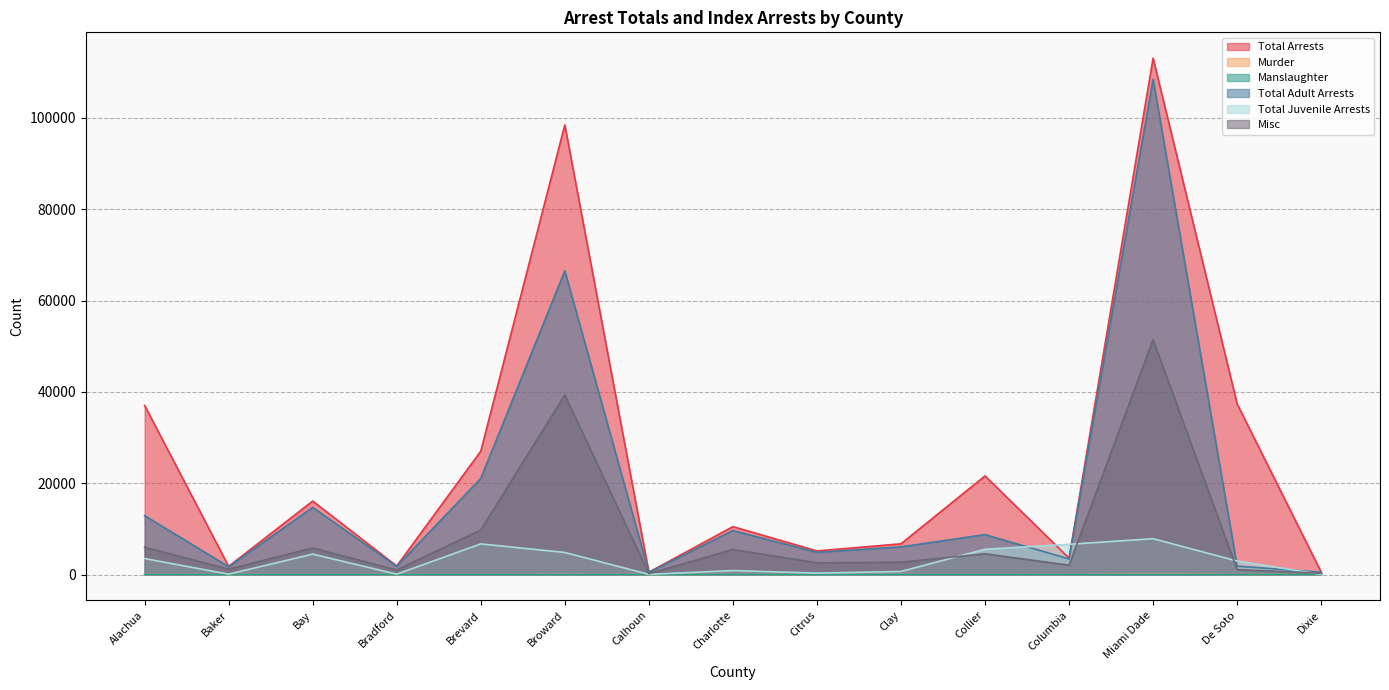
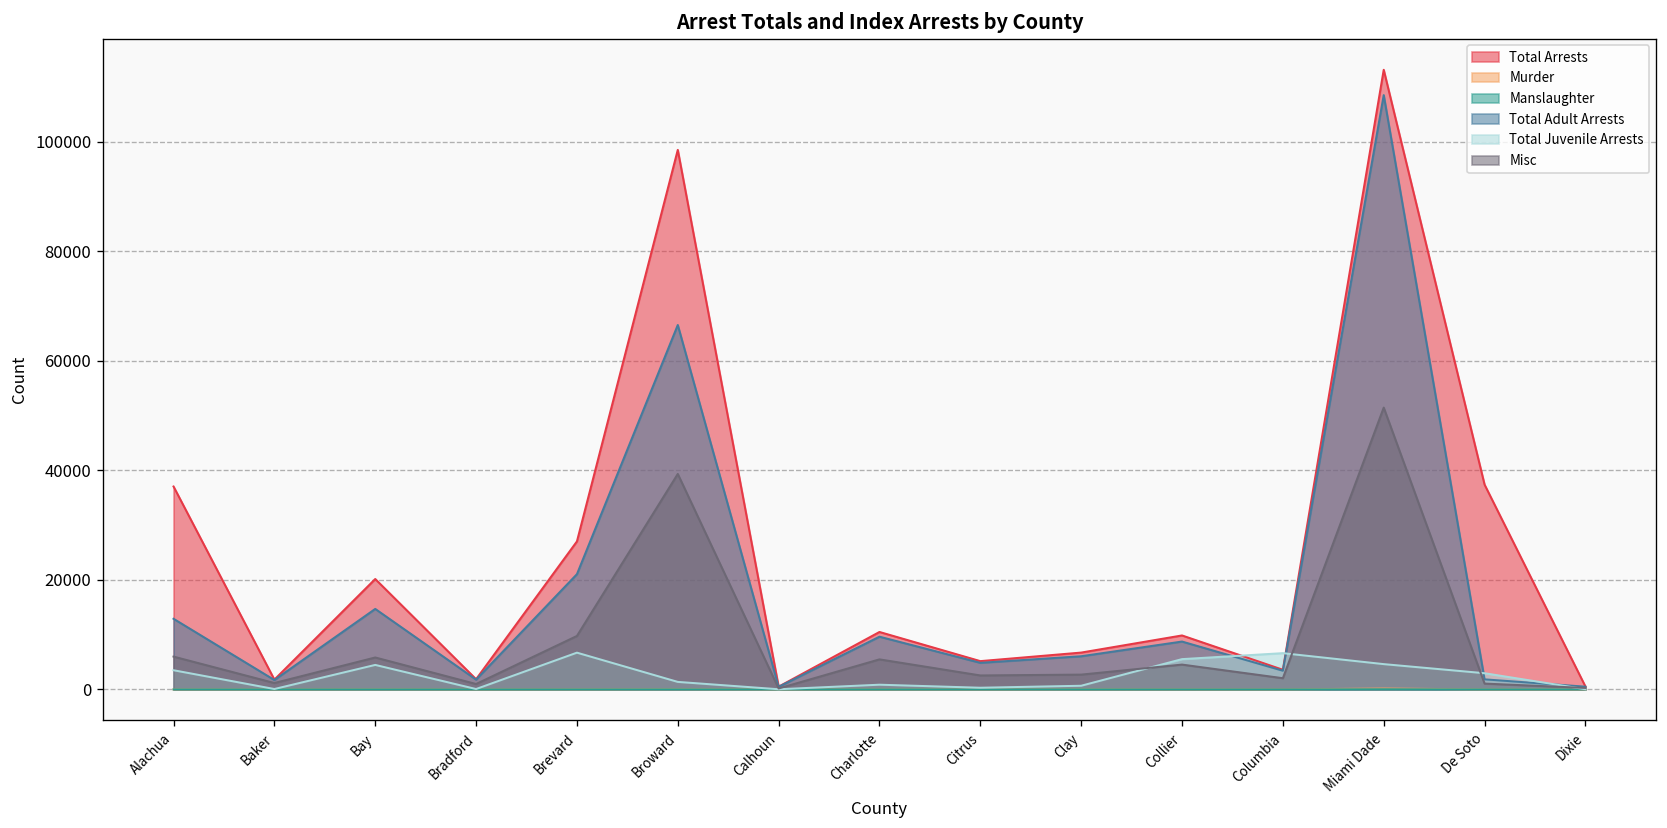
  {
    "Total Arrests": {
      "Alachua": 37000,
-     "Bay": 16000,
+     "Bay": 20000,
      "Brevard": 27000,
      "Broward": 98000,
      "Charlotte": 10000,
      "Clay": 7000,
-     "Collier": 22000,
+     "Collier": 10000,
      "Miami Dade": 113000,
      "De Soto": 37000
    },
    "Total Juvenile Arrests": {
      "Alachua": 4000,
      "Bay": 4000,
      "Brevard": 7000,
-     "Broward": 5000,
+     "Broward": 1000,
      "Charlotte": 1000,
      "Clay": 1000,
      "Collier": 6000,
      "Columbia": 7000,
-     "Miami Dade": 8000,
+     "Miami Dade": 5000,
      "De Soto": 3000
    }
  }
